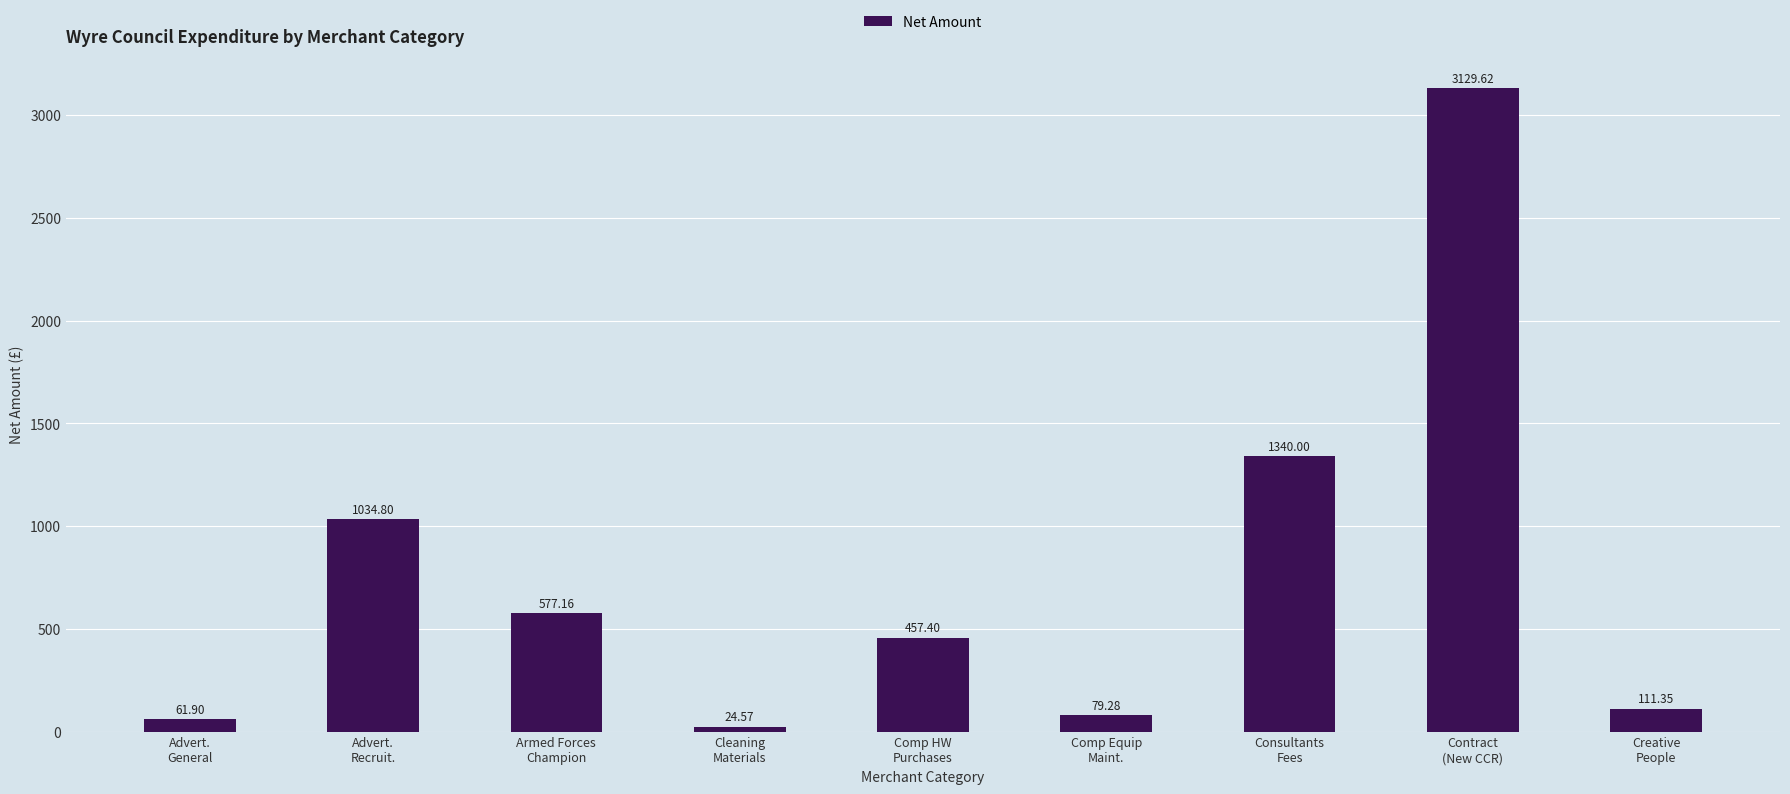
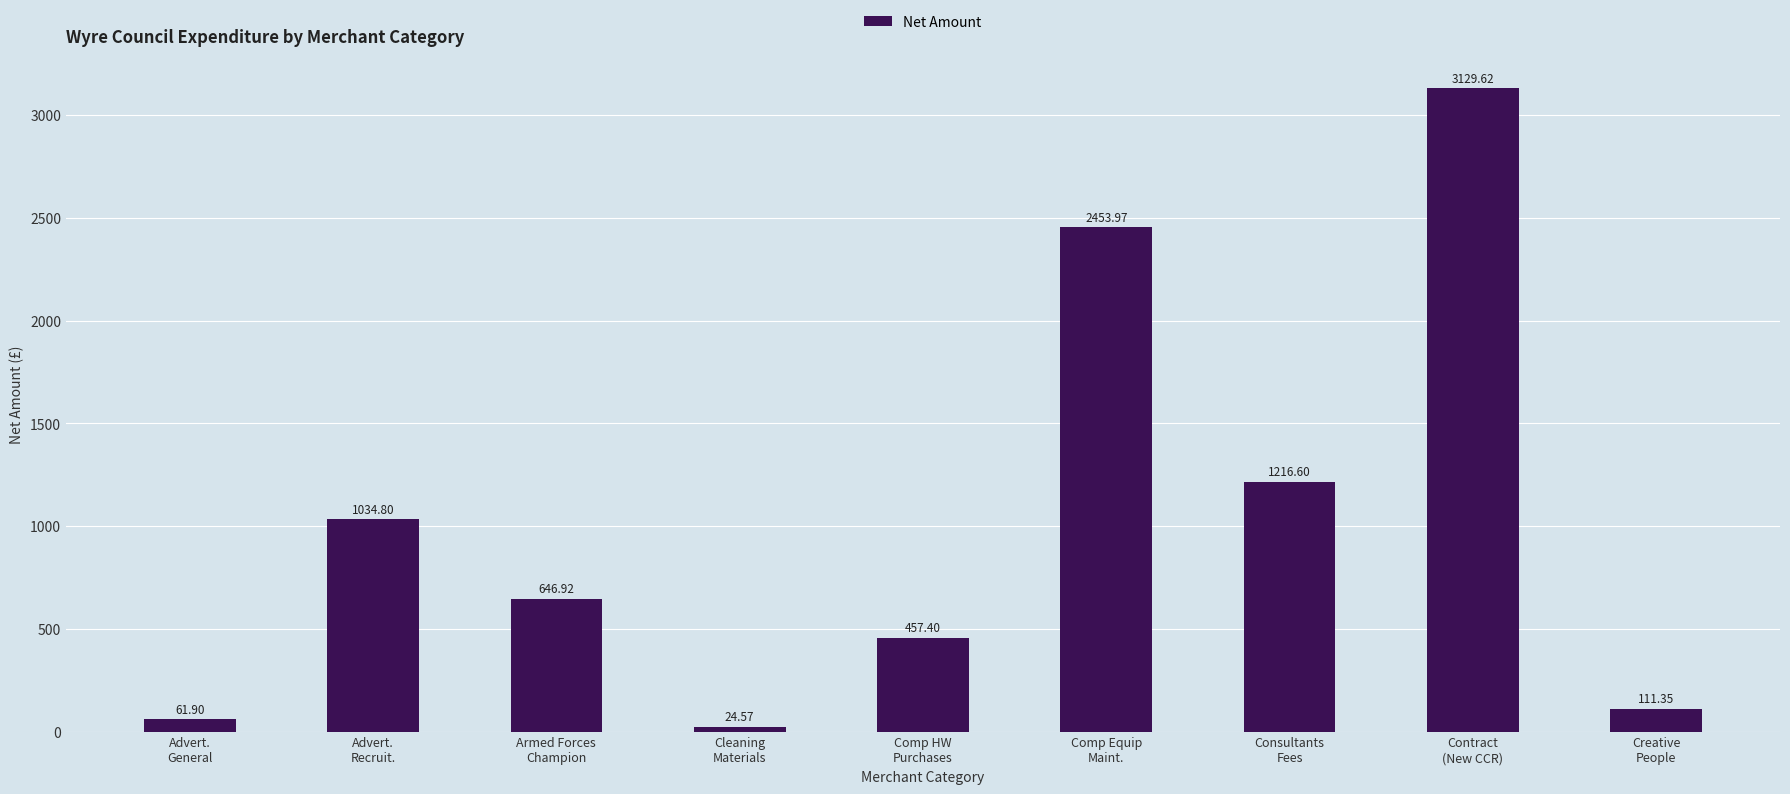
  {
    "Advert. General": 61.90,
    "Advert. Recruit.": 1034.80,
-   "Armed Forces Champion": 577.16,
+   "Armed Forces Champion": 646.92,
    "Cleaning Materials": 24.57,
    "Comp HW Purchases": 457.40,
-   "Comp Equip Maint.": 79.28,
-   "Consultants Fees": 1340.00,
+   "Comp Equip Maint.": 2453.97,
+   "Consultants Fees": 1216.60,
    "Contract (New CCR)": 3129.62,
    "Creative People": 111.35
  }
